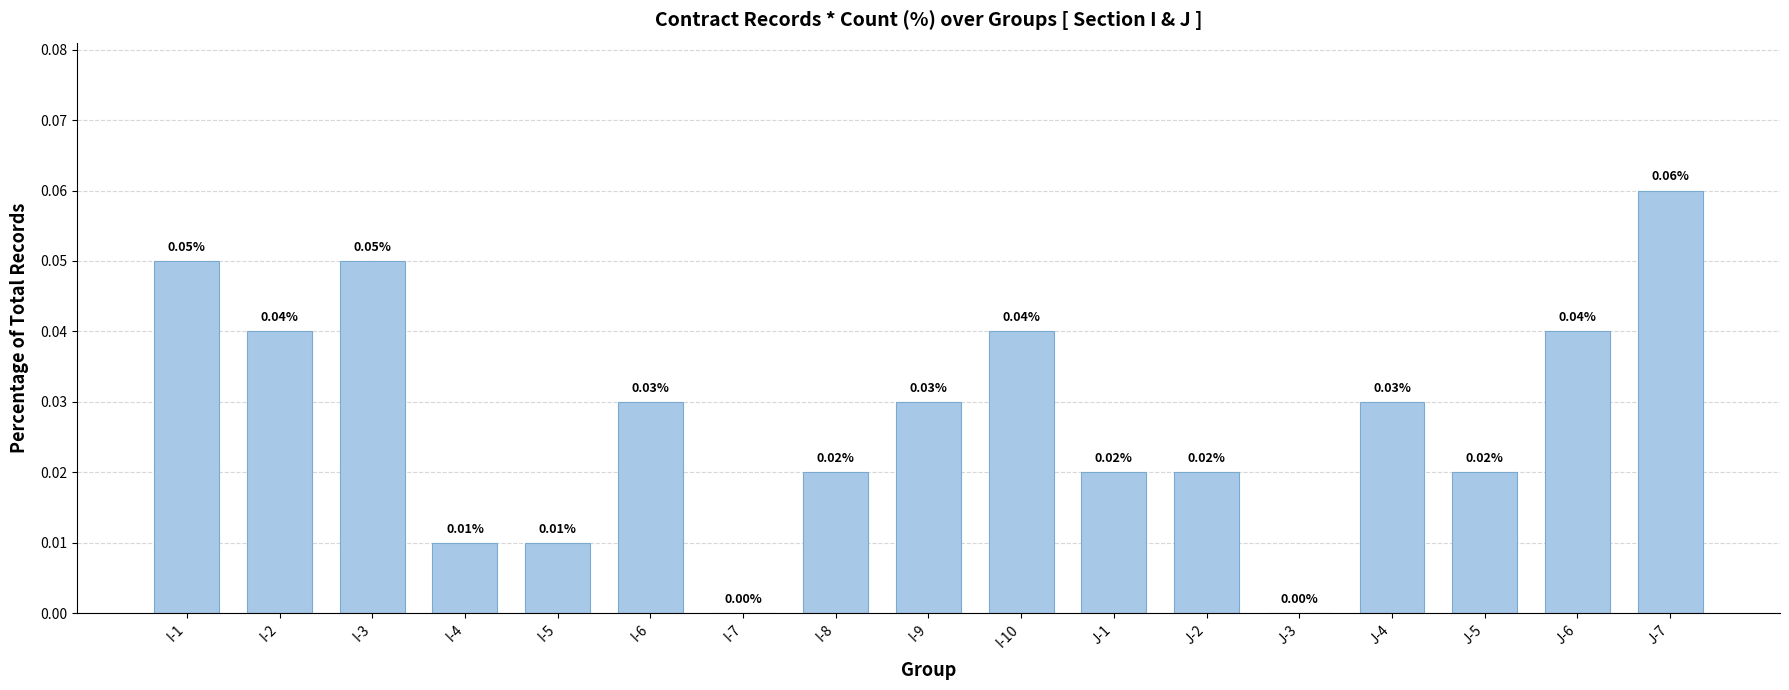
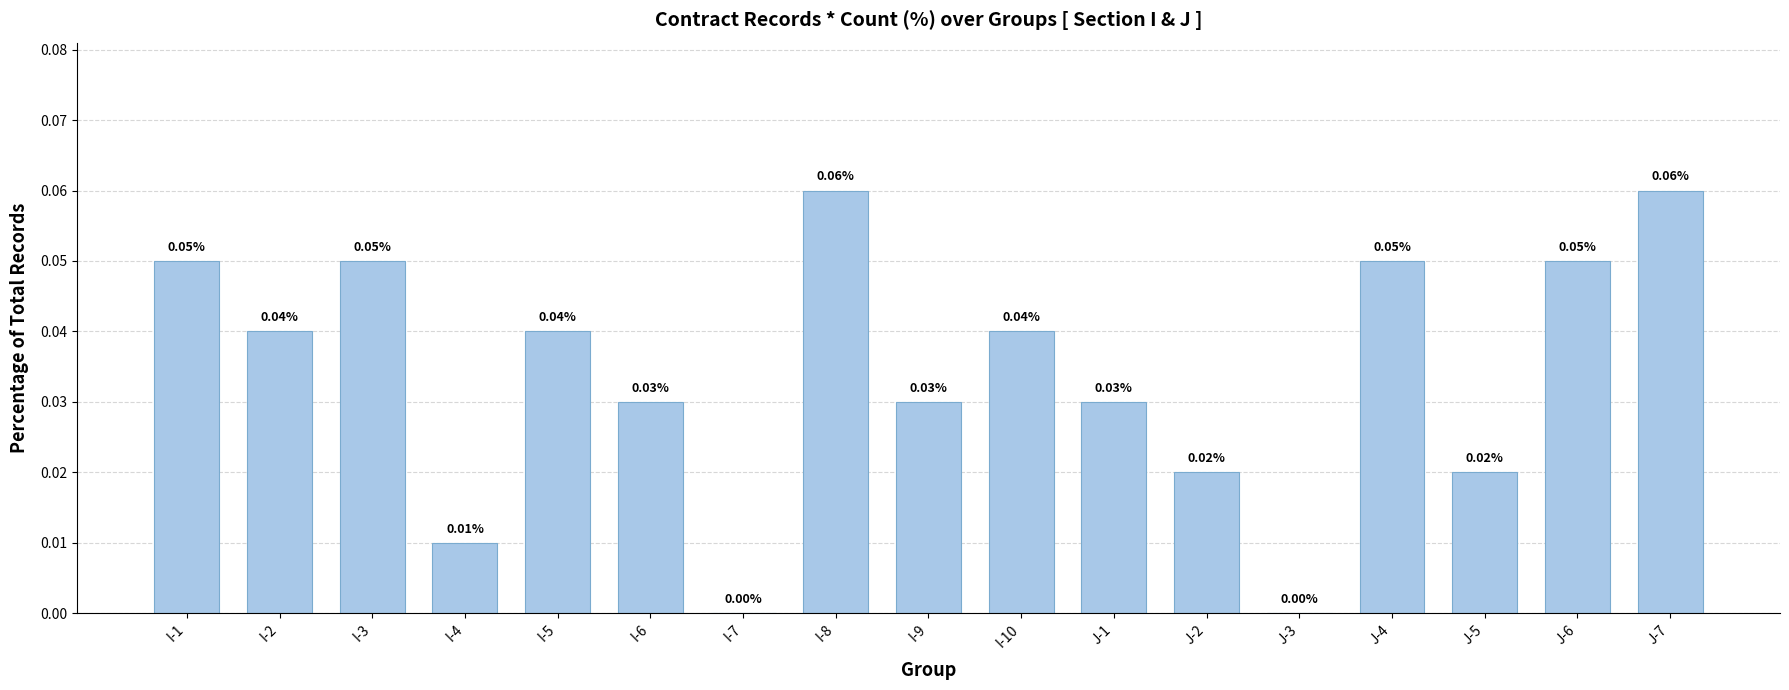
  {
    "I-1": "0.05%",
    "I-2": "0.04%",
    "I-3": "0.05%",
    "I-4": "0.01%",
-   "I-5": "0.01%",
+   "I-5": "0.04%",
    "I-6": "0.03%",
    "I-7": "0.00%",
-   "I-8": "0.02%",
+   "I-8": "0.06%",
    "I-9": "0.03%",
    "I-10": "0.04%",
-   "J-1": "0.02%",
+   "J-1": "0.03%",
    "J-2": "0.02%",
    "J-3": "0.00%",
-   "J-4": "0.03%",
+   "J-4": "0.05%",
    "J-5": "0.02%",
-   "J-6": "0.04%",
+   "J-6": "0.05%",
    "J-7": "0.06%"
  }
